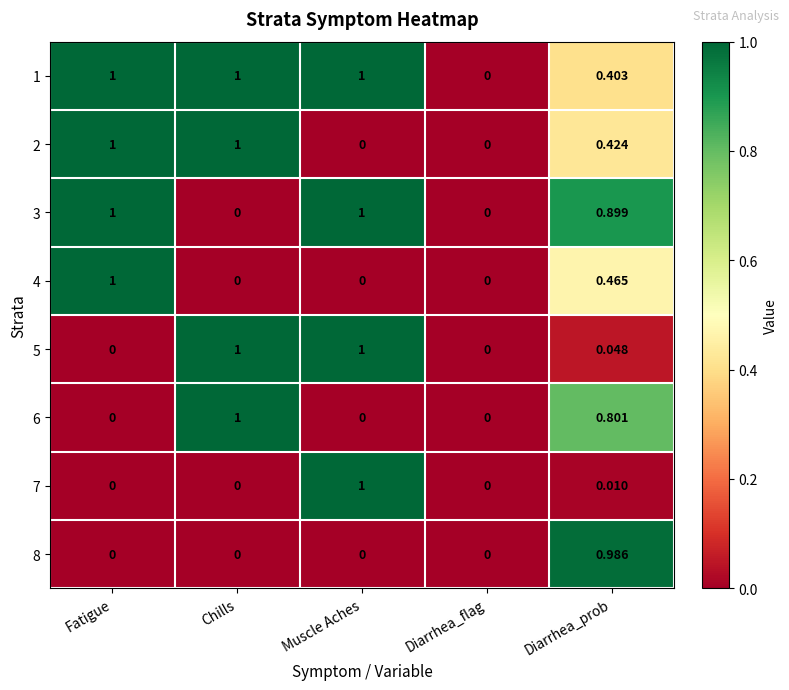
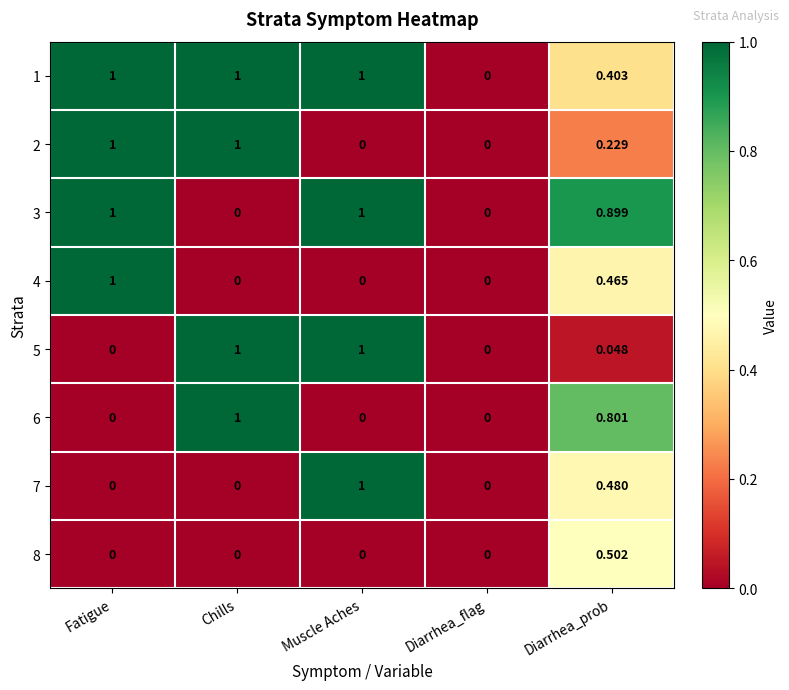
  {
    "1": {
      "Fatigue": 1,
      "Chills": 1,
      "Muscle Aches": 1,
      "Diarrhea_flag": 0,
      "Diarrhea_prob": 0.403
    },
    "2": {
      "Fatigue": 1,
      "Chills": 1,
      "Muscle Aches": 0,
      "Diarrhea_flag": 0,
-     "Diarrhea_prob": 0.424
+     "Diarrhea_prob": 0.229
    },
    "3": {
      "Fatigue": 1,
      "Chills": 0,
      "Muscle Aches": 1,
      "Diarrhea_flag": 0,
      "Diarrhea_prob": 0.899
    },
    "4": {
      "Fatigue": 1,
      "Chills": 0,
      "Muscle Aches": 0,
      "Diarrhea_flag": 0,
      "Diarrhea_prob": 0.465
    },
    "5": {
      "Fatigue": 0,
      "Chills": 1,
      "Muscle Aches": 1,
      "Diarrhea_flag": 0,
      "Diarrhea_prob": 0.048
    },
    "6": {
      "Fatigue": 0,
      "Chills": 1,
      "Muscle Aches": 0,
      "Diarrhea_flag": 0,
      "Diarrhea_prob": 0.801
    },
    "7": {
      "Fatigue": 0,
      "Chills": 0,
      "Muscle Aches": 1,
      "Diarrhea_flag": 0,
-     "Diarrhea_prob": 0.010
+     "Diarrhea_prob": 0.480
    },
    "8": {
      "Fatigue": 0,
      "Chills": 0,
      "Muscle Aches": 0,
      "Diarrhea_flag": 0,
-     "Diarrhea_prob": 0.986
+     "Diarrhea_prob": 0.502
    }
  }
